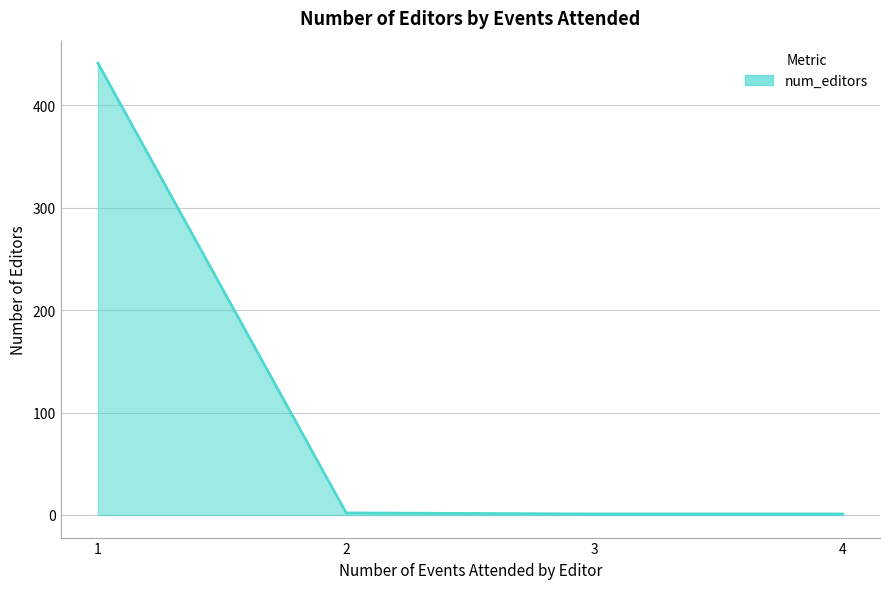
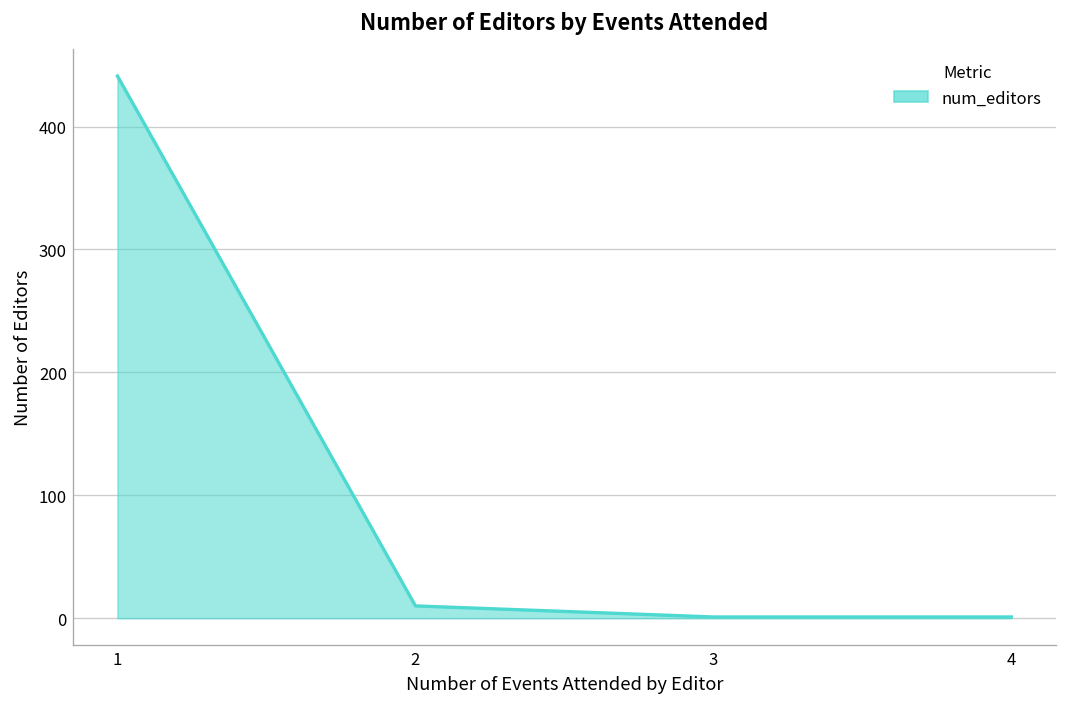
  {
    "1": 441,
-   "2": 2,
+   "2": 10,
    "3": 1,
    "4": 1
  }
